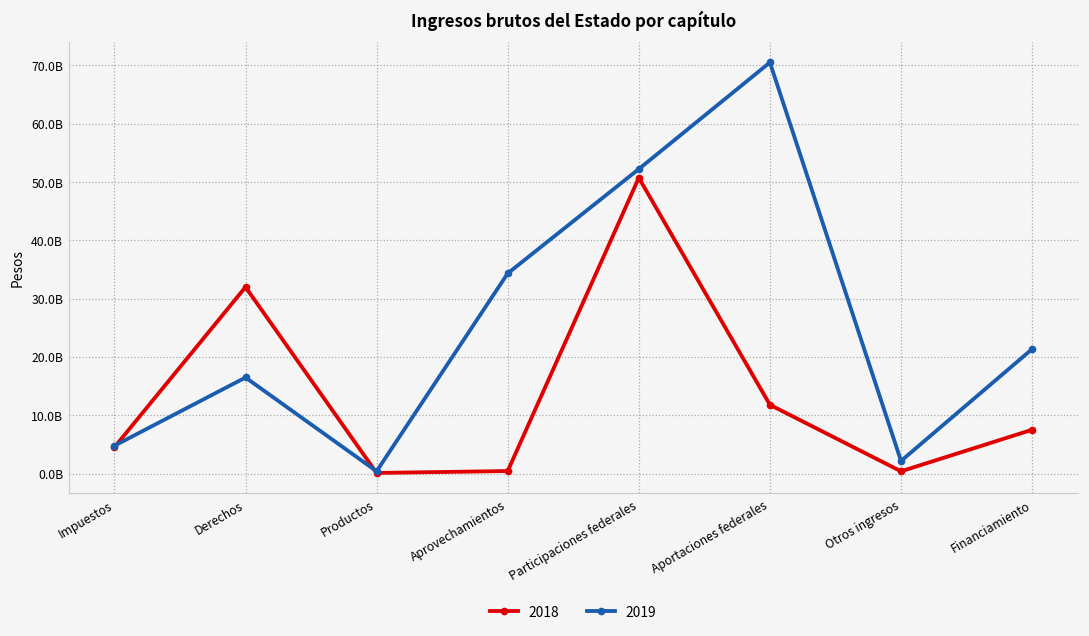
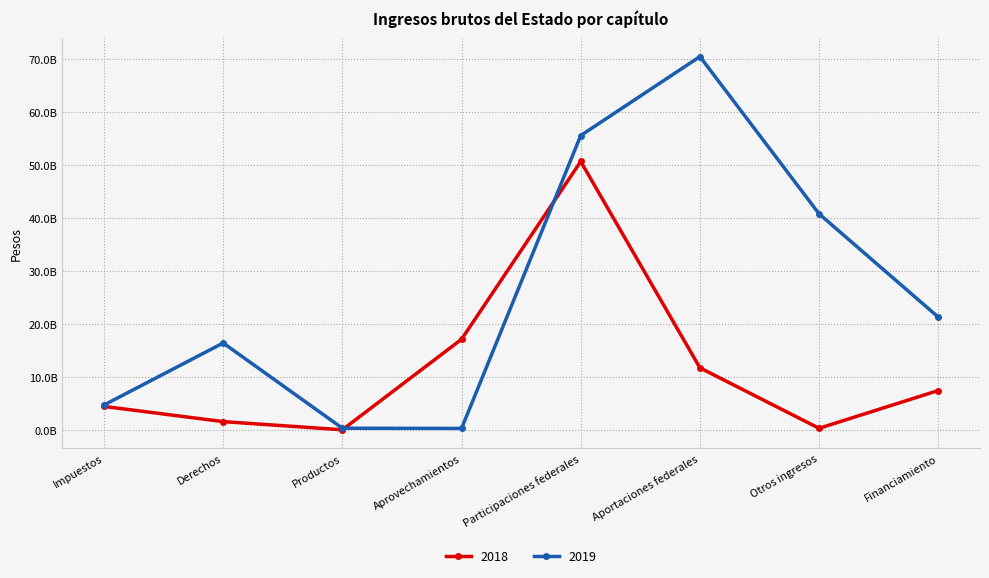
  {
    "2018": {
-     "Derechos": 32000000000,
-     "Aprovechamientos": 0,
+     "Derechos": 2000000000,
+     "Aprovechamientos": 17000000000,
      "Participaciones federales": 51000000000,
      "Aportaciones federales": 12000000000,
      "Otros ingresos": 0,
      "Financiamiento": 8000000000
    },
    "2019": {
      "Derechos": 16000000000,
-     "Aprovechamientos": 34000000000,
-     "Participaciones federales": 52000000000,
+     "Aprovechamientos": 0,
+     "Participaciones federales": 56000000000,
      "Aportaciones federales": 71000000000,
-     "Otros ingresos": 2000000000,
+     "Otros ingresos": 41000000000,
      "Financiamiento": 21000000000
    }
  }
